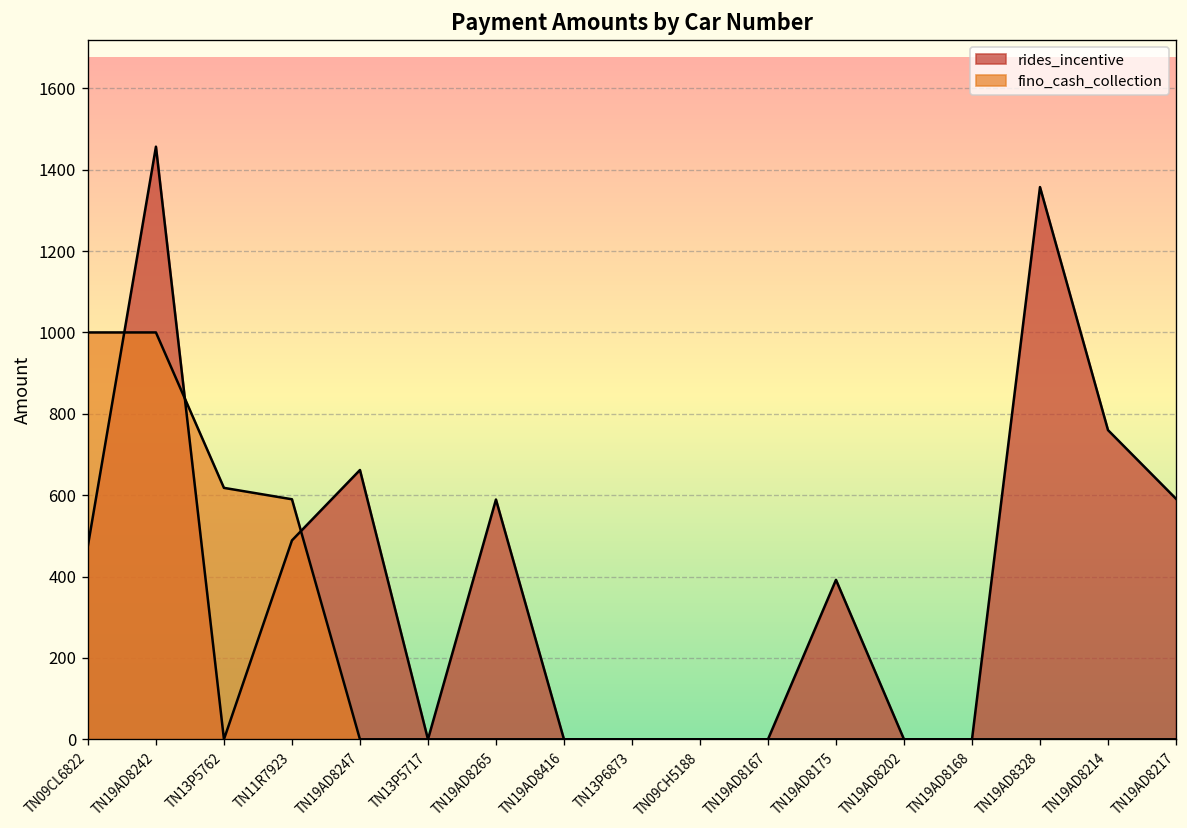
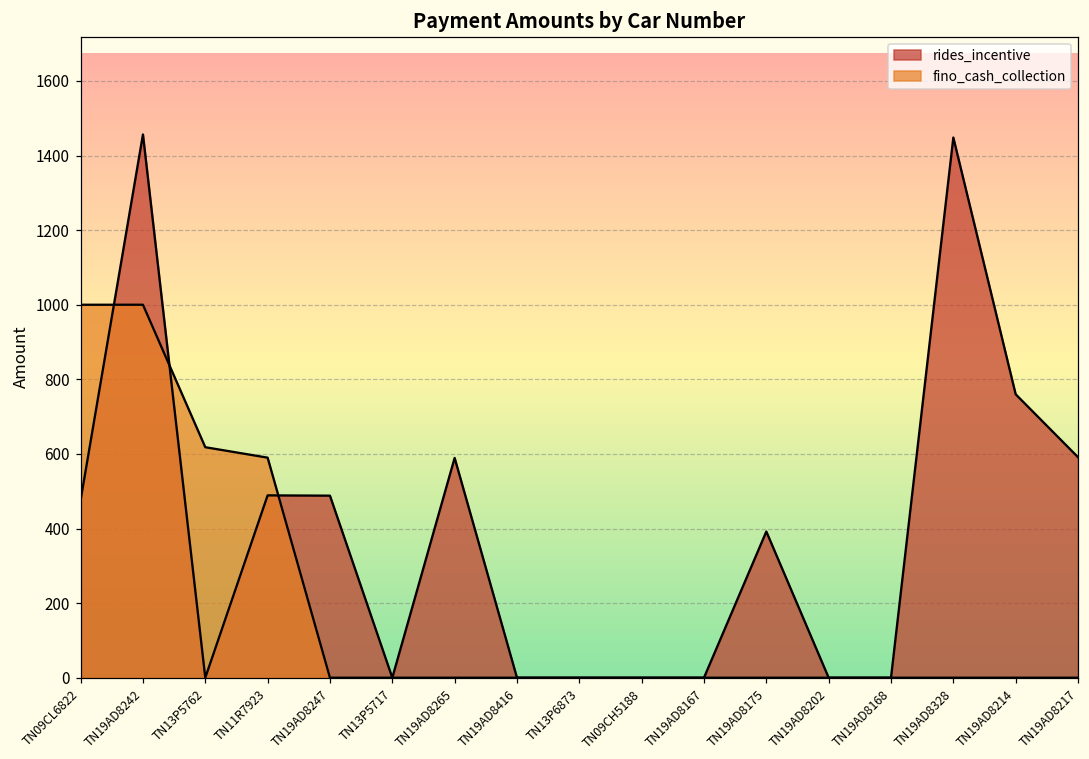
  {
    "rides_incentive": {
      "TN09CL6822": 480,
      "TN19AD8242": 1460,
      "TN13P5762": 0,
      "TN11R7923": 490,
-     "TN19AD8247": 660,
+     "TN19AD8247": 490,
      "TN19AD8265": 590,
      "TN19AD8175": 390,
-     "TN19AD8328": 1360,
+     "TN19AD8328": 1450,
      "TN19AD8214": 760,
      "TN19AD8217": 590
    },
    "fino_cash_collection": {
      "TN09CL6822": 1000,
      "TN19AD8242": 1000,
      "TN13P5762": 620,
      "TN11R7923": 590,
      "TN19AD8247": 0,
      "TN19AD8265": 0,
      "TN19AD8175": 0,
      "TN19AD8328": 0,
      "TN19AD8214": 0,
      "TN19AD8217": 0
    }
  }
